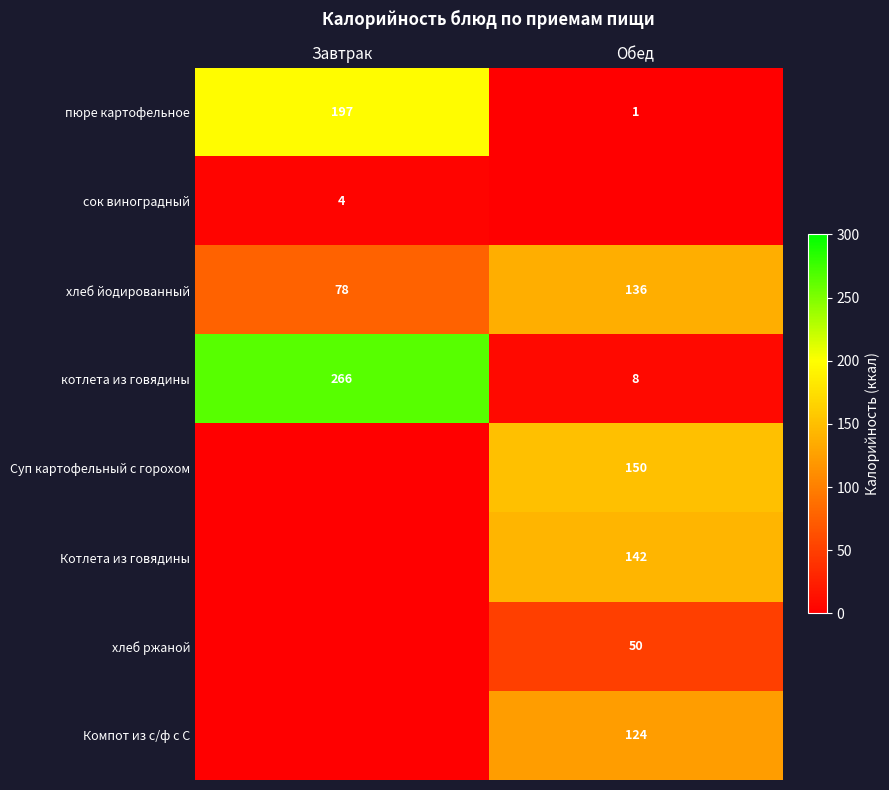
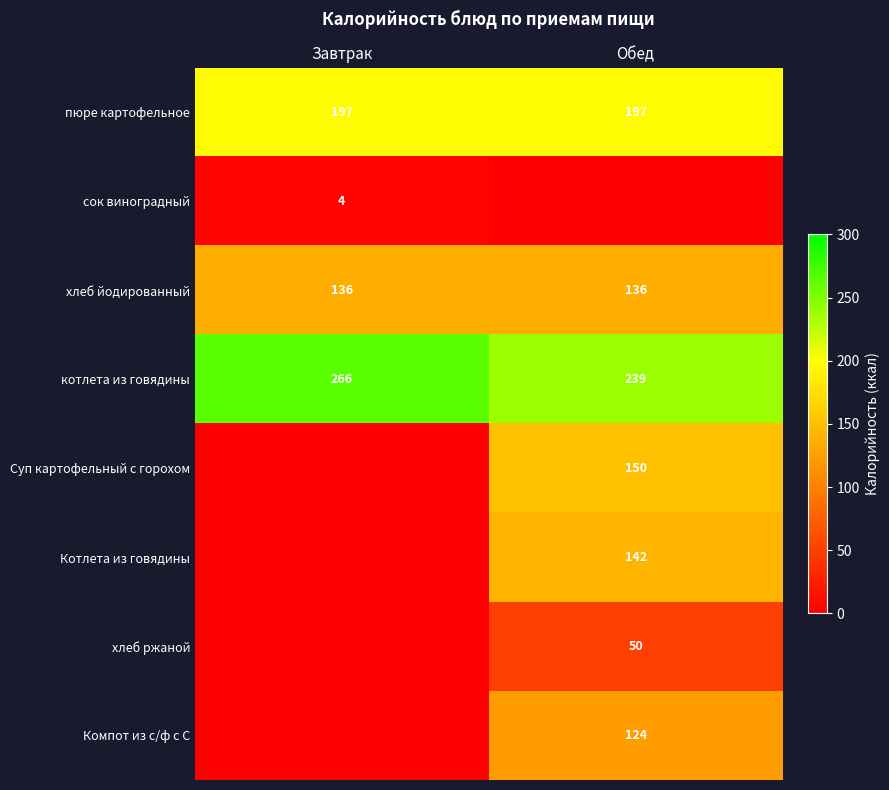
  {
    "пюре картофельное": {
      "Завтрак": 197,
-     "Обед": 1
+     "Обед": 197
    },
    "сок виноградный": {
      "Завтрак": 4
    },
    "хлеб йодированный": {
-     "Завтрак": 78,
+     "Завтрак": 136,
      "Обед": 136
    },
    "котлета из говядины": {
      "Завтрак": 266,
-     "Обед": 8
+     "Обед": 239
    },
    "Суп картофельный с горохом": {
      "Обед": 150
    },
    "Котлета из говядины": {
      "Обед": 142
    },
    "хлеб ржаной": {
      "Обед": 50
    },
    "Компот из с/ф с С": {
      "Обед": 124
    }
  }
